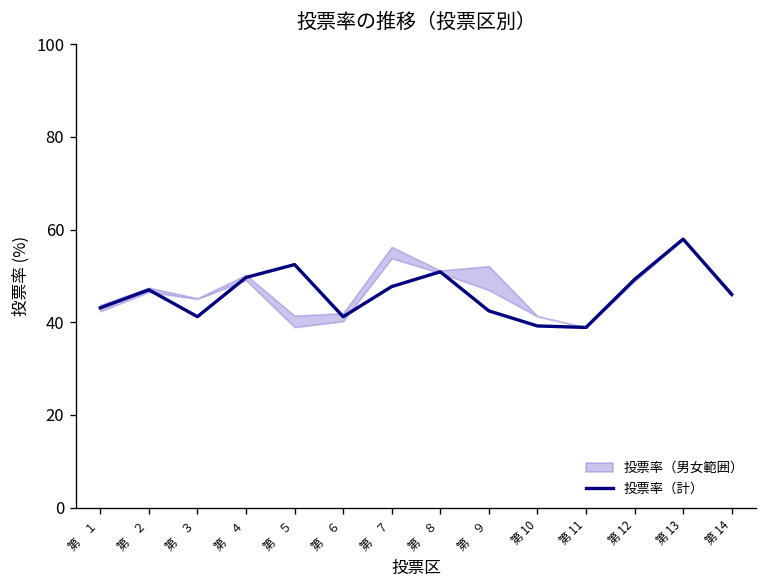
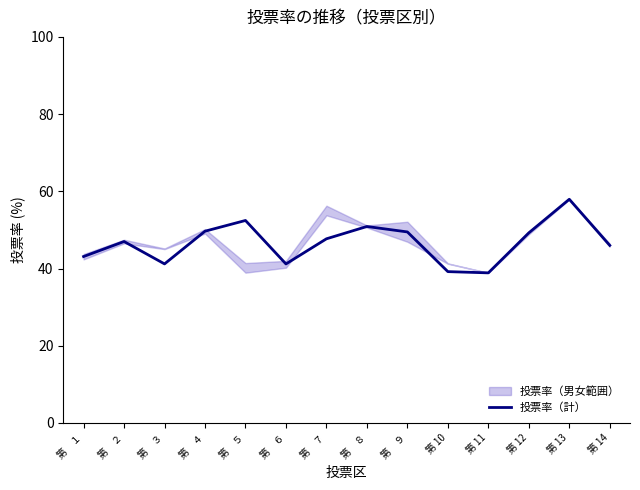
  {
    "投票率（計）": {
      "第 ３": 41,
      "第 ５": 52,
      "第 ６": 41,
      "第 ７": 48,
-     "第 ９": 42,
+     "第 ９": 49,
      "第 10": 39
    }
  }
